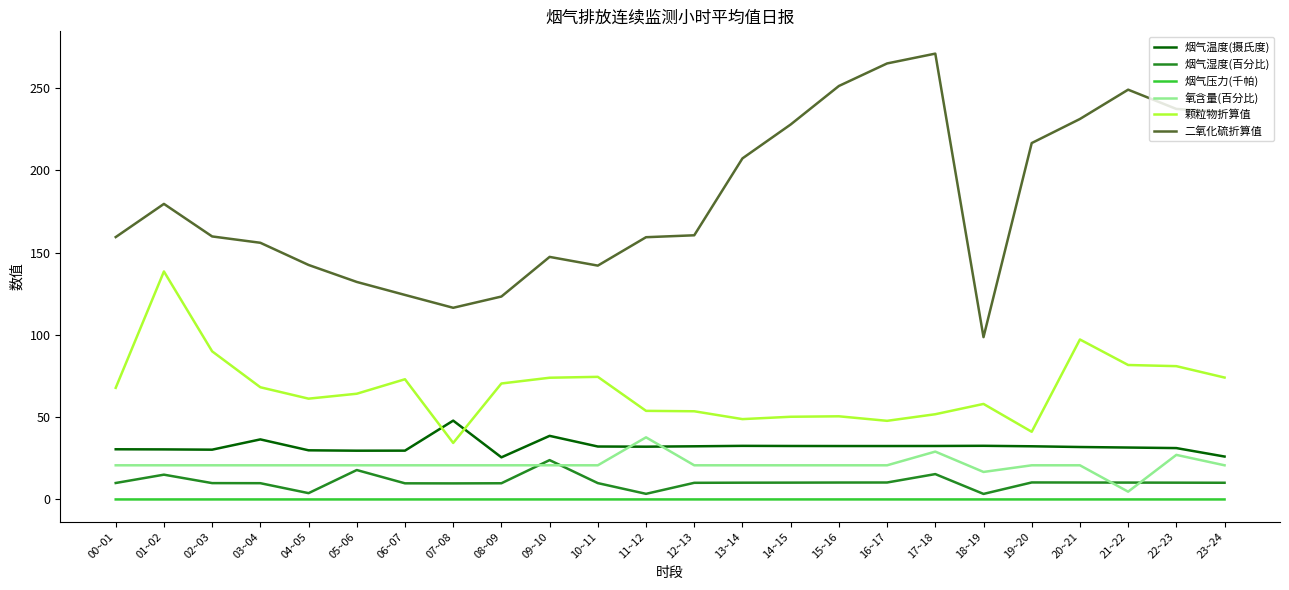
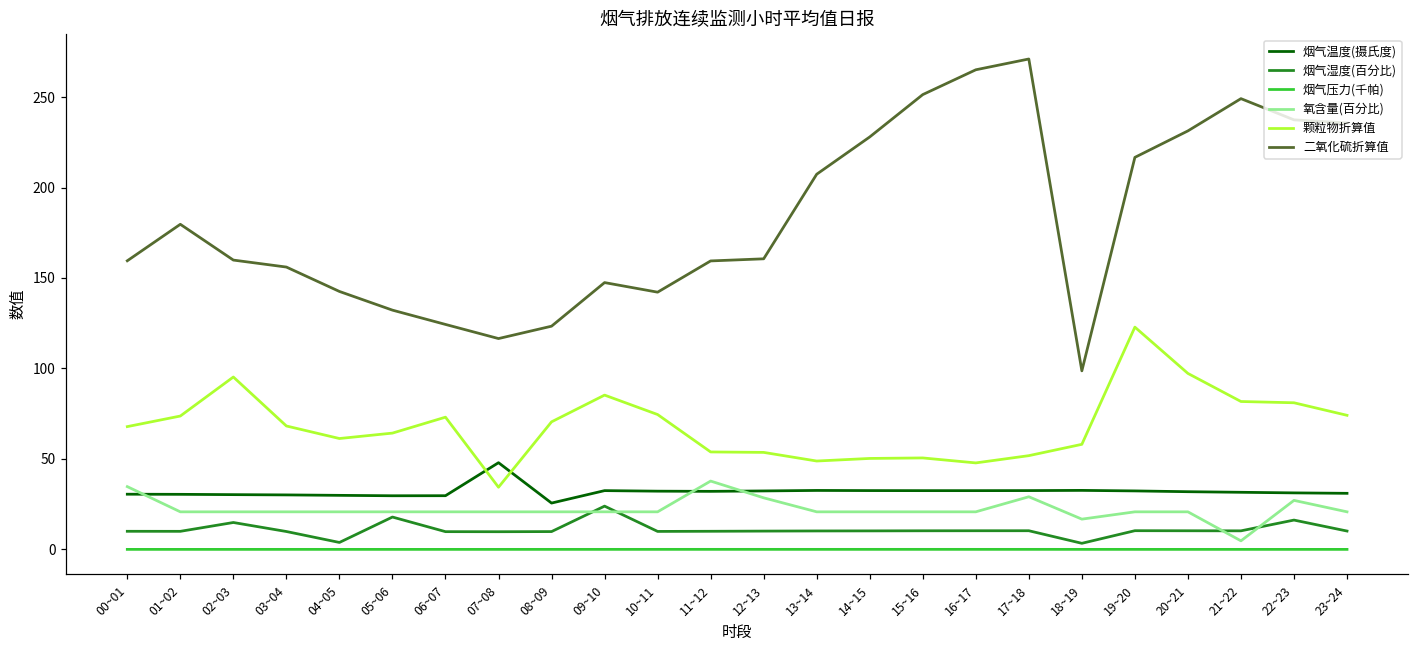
  {
    "烟气温度(摄氏度)": {
      "00~01": 30,
      "01~02": 30,
      "02~03": 30,
-     "03~04": 37,
+     "03~04": 30,
      "04~05": 30,
      "05~06": 30,
      "06~07": 30,
      "07~08": 48,
      "08~09": 26,
-     "09~10": 39,
+     "09~10": 32,
      "10~11": 32,
      "11~12": 32,
      "12~13": 32,
      "13~14": 33,
      "14~15": 32,
      "15~16": 32,
      "16~17": 32,
      "17~18": 32,
      "18~19": 33,
      "19~20": 32,
      "20~21": 32,
      "21~22": 32,
      "22~23": 31,
-     "23~24": 26
+     "23~24": 31
    },
    "烟气湿度(百分比)": {
      "00~01": 10,
-     "01~02": 15,
-     "02~03": 10,
+     "01~02": 10,
+     "02~03": 15,
      "03~04": 10,
      "04~05": 4,
      "05~06": 18,
      "06~07": 10,
      "07~08": 10,
      "08~09": 10,
      "09~10": 24,
      "10~11": 10,
-     "11~12": 3,
+     "11~12": 10,
      "12~13": 10,
      "13~14": 10,
      "14~15": 10,
      "15~16": 10,
      "16~17": 10,
-     "17~18": 15,
+     "17~18": 10,
      "18~19": 3,
      "19~20": 10,
      "20~21": 10,
      "21~22": 10,
-     "22~23": 10,
+     "22~23": 16,
      "23~24": 10
    },
    "烟气压力(千帕)": {
      "00~01": 0,
      "01~02": 0,
      "02~03": 0,
      "03~04": 0,
      "04~05": 0,
      "05~06": 0,
      "06~07": 0,
      "07~08": 0,
      "08~09": 0,
      "09~10": 0,
      "10~11": 0,
      "11~12": 0,
      "12~13": 0,
      "13~14": 0,
      "14~15": 0,
      "15~16": 0,
      "16~17": 0,
      "17~18": 0,
      "18~19": 0,
      "19~20": 0,
      "20~21": 0,
      "21~22": 0,
      "22~23": 0,
      "23~24": 0
    },
    "氧含量(百分比)": {
-     "00~01": 21,
+     "00~01": 35,
      "01~02": 21,
      "02~03": 21,
      "03~04": 21,
      "04~05": 21,
      "05~06": 21,
      "06~07": 21,
      "07~08": 21,
      "08~09": 21,
      "09~10": 21,
      "10~11": 21,
      "11~12": 38,
-     "12~13": 21,
+     "12~13": 28,
      "13~14": 21,
      "14~15": 21,
      "15~16": 21,
      "16~17": 21,
      "17~18": 29,
      "18~19": 17,
      "19~20": 21,
      "20~21": 21,
      "21~22": 5,
      "22~23": 27,
      "23~24": 21
    },
    "颗粒物折算值": {
      "00~01": 68,
-     "01~02": 139,
-     "02~03": 90,
+     "01~02": 74,
+     "02~03": 95,
      "03~04": 68,
      "04~05": 61,
      "05~06": 64,
      "06~07": 73,
      "07~08": 34,
      "08~09": 70,
-     "09~10": 74,
+     "09~10": 85,
      "10~11": 75,
      "11~12": 54,
      "12~13": 54,
      "13~14": 49,
      "14~15": 50,
      "15~16": 51,
      "16~17": 48,
      "17~18": 52,
      "18~19": 58,
-     "19~20": 41,
+     "19~20": 123,
      "20~21": 97,
      "21~22": 82,
      "22~23": 81,
      "23~24": 74
    },
    "二氧化硫折算值": {
      "00~01": 160,
      "01~02": 180,
      "02~03": 160,
      "03~04": 156,
      "04~05": 143,
      "05~06": 132,
      "06~07": 124,
      "07~08": 117,
      "08~09": 123,
      "09~10": 147,
      "10~11": 142,
      "11~12": 159,
      "12~13": 161,
      "13~14": 207,
      "14~15": 228,
      "15~16": 251,
      "16~17": 265,
      "17~18": 271,
      "18~19": 99,
      "19~20": 217,
      "20~21": 231,
      "21~22": 249
    }
  }
